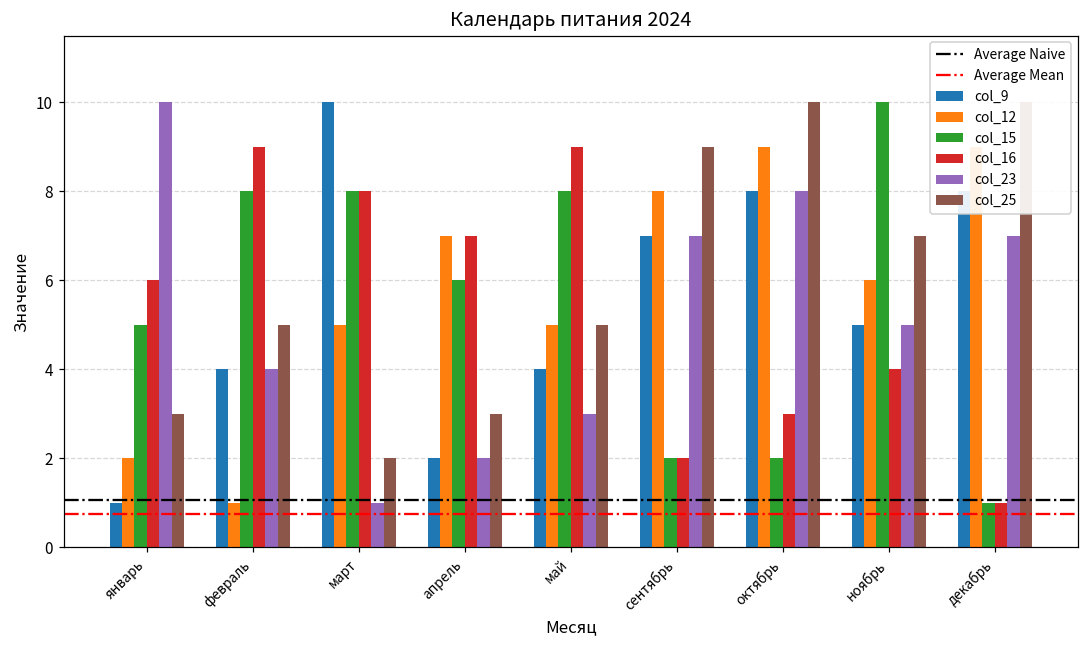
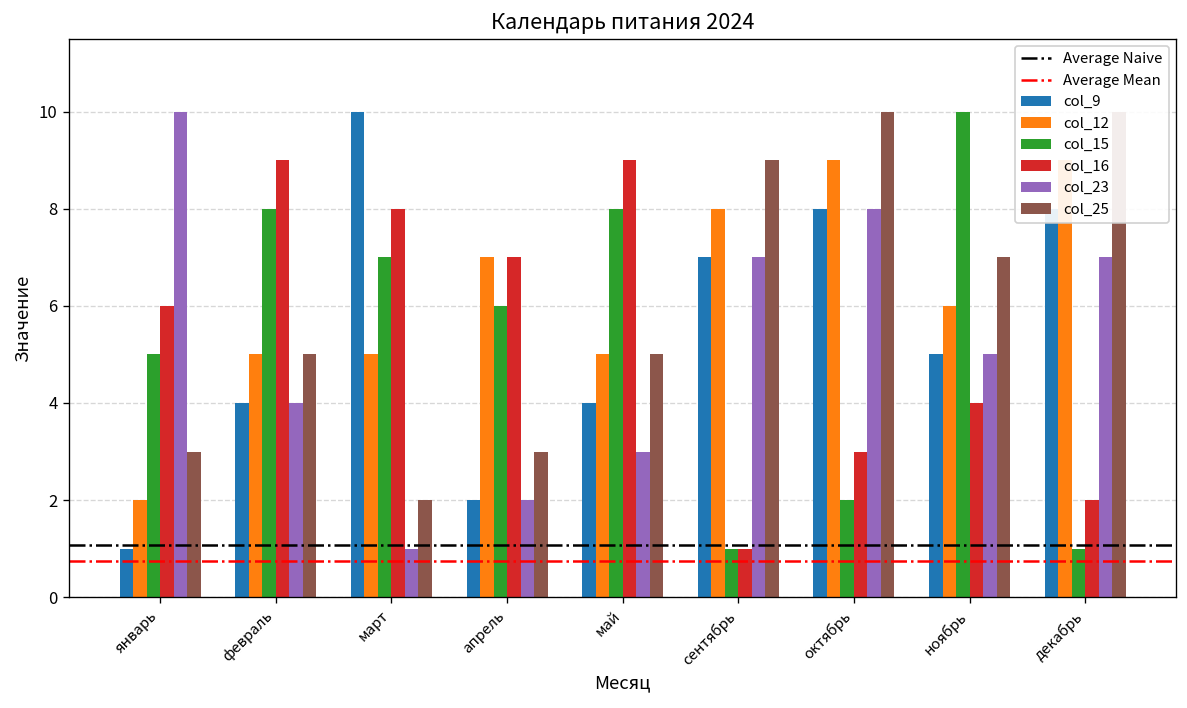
  {
    "col_9": {
      "январь": 1,
      "февраль": 4,
      "март": 10,
      "апрель": 2,
      "май": 4,
      "сентябрь": 7,
      "октябрь": 8,
      "ноябрь": 5
    },
    "col_12": {
      "январь": 2,
-     "февраль": 1,
+     "февраль": 5,
      "март": 5,
      "апрель": 7,
      "май": 5,
      "сентябрь": 8,
      "октябрь": 9,
      "ноябрь": 6
    },
    "col_15": {
      "январь": 5,
      "февраль": 8,
-     "март": 8,
+     "март": 7,
      "апрель": 6,
      "май": 8,
-     "сентябрь": 2,
+     "сентябрь": 1,
      "октябрь": 2,
      "ноябрь": 10,
      "декабрь": 1
    },
    "col_16": {
      "январь": 6,
      "февраль": 9,
      "март": 8,
      "апрель": 7,
      "май": 9,
-     "сентябрь": 2,
+     "сентябрь": 1,
      "октябрь": 3,
      "ноябрь": 4,
-     "декабрь": 1
+     "декабрь": 2
    },
    "col_23": {
      "январь": 10,
      "февраль": 4,
      "март": 1,
      "апрель": 2,
      "май": 3,
      "сентябрь": 7,
      "октябрь": 8,
      "ноябрь": 5,
      "декабрь": 7
    },
    "col_25": {
      "январь": 3,
      "февраль": 5,
      "март": 2,
      "апрель": 3,
      "май": 5,
      "сентябрь": 9,
      "октябрь": 10,
      "ноябрь": 7
    }
  }
